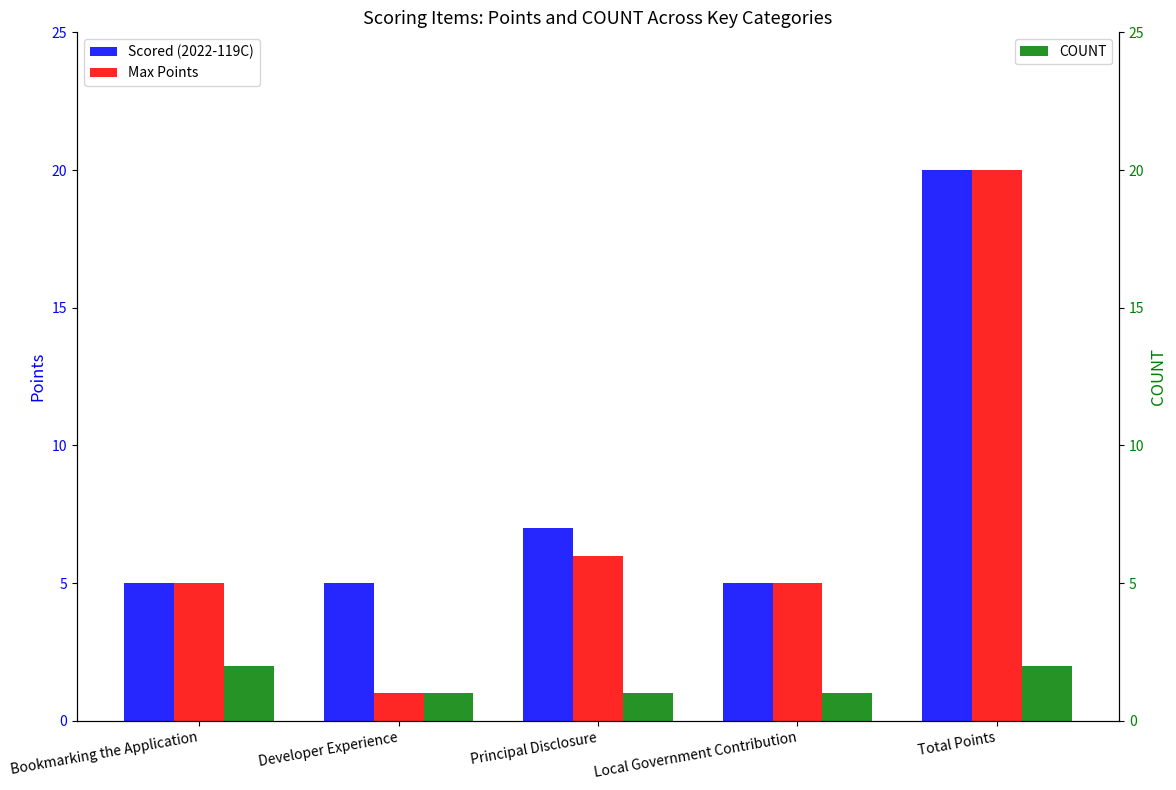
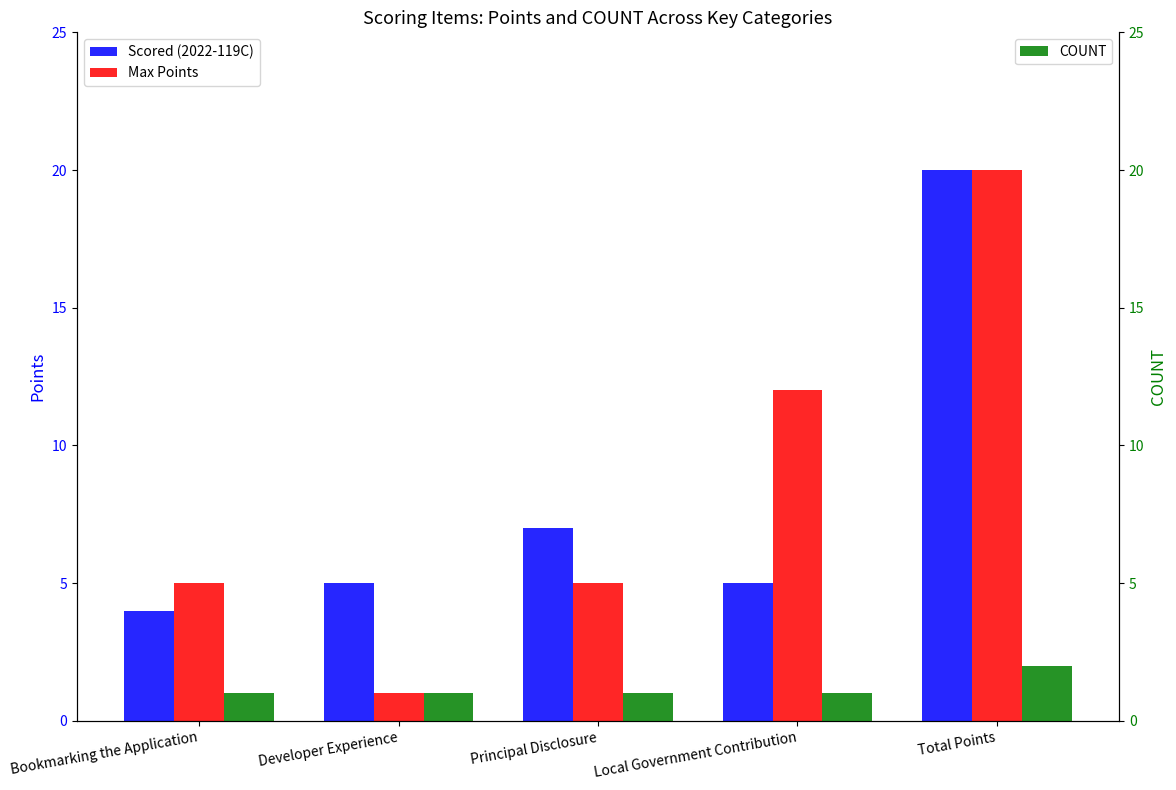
  {
    "Scored (2022-119C)": {
-     "Bookmarking the Application": 5,
+     "Bookmarking the Application": 4,
      "Developer Experience": 5,
      "Principal Disclosure": 7,
      "Local Government Contribution": 5,
      "Total Points": 20
    },
    "Max Points": {
      "Bookmarking the Application": 5,
      "Developer Experience": 1,
-     "Principal Disclosure": 6,
-     "Local Government Contribution": 5,
+     "Principal Disclosure": 5,
+     "Local Government Contribution": 12,
      "Total Points": 20
    },
    "COUNT": {
-     "Bookmarking the Application": 2,
+     "Bookmarking the Application": 1,
      "Developer Experience": 1,
      "Principal Disclosure": 1,
      "Local Government Contribution": 1,
      "Total Points": 2
    }
  }
